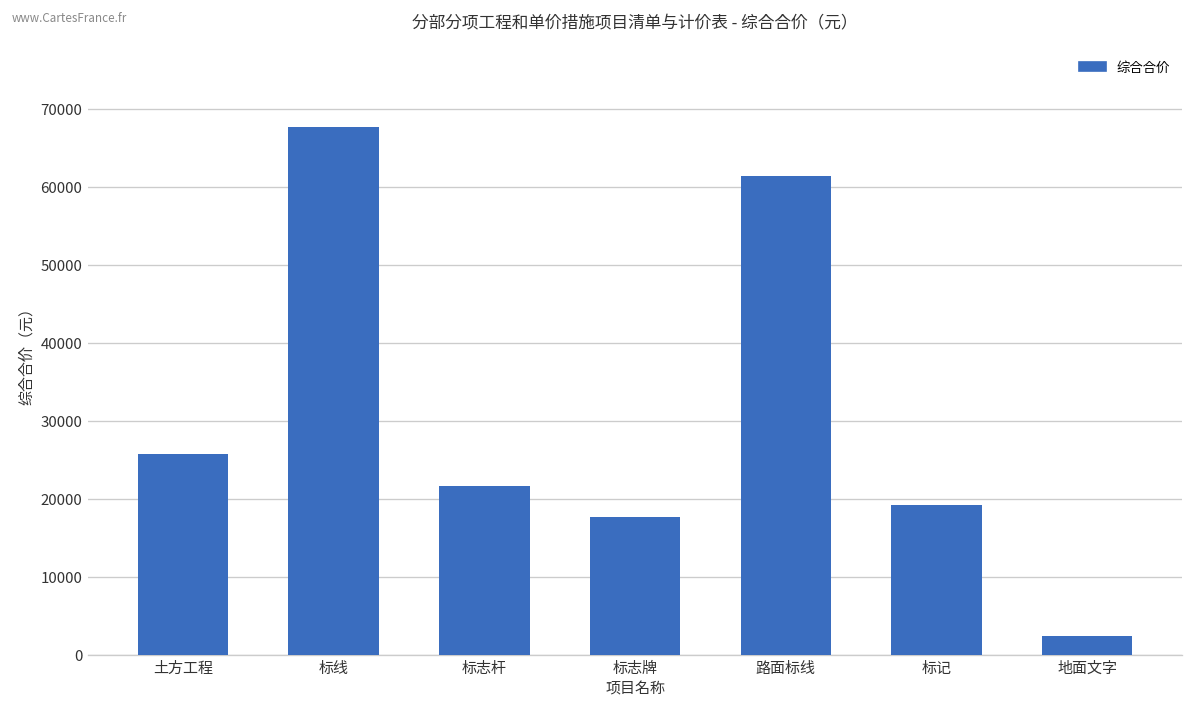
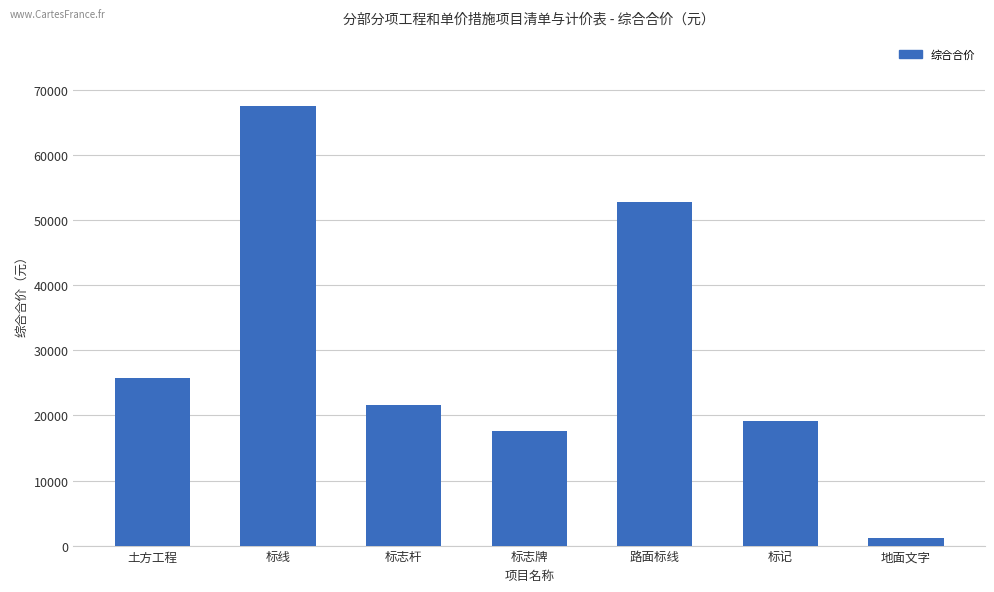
  {
    "土方工程": 26000,
    "标线": 68000,
    "标志杆": 22000,
    "标志牌": 18000,
-   "路面标线": 61000,
+   "路面标线": 53000,
    "标记": 19000,
-   "地面文字": 2000
+   "地面文字": 1000
  }
